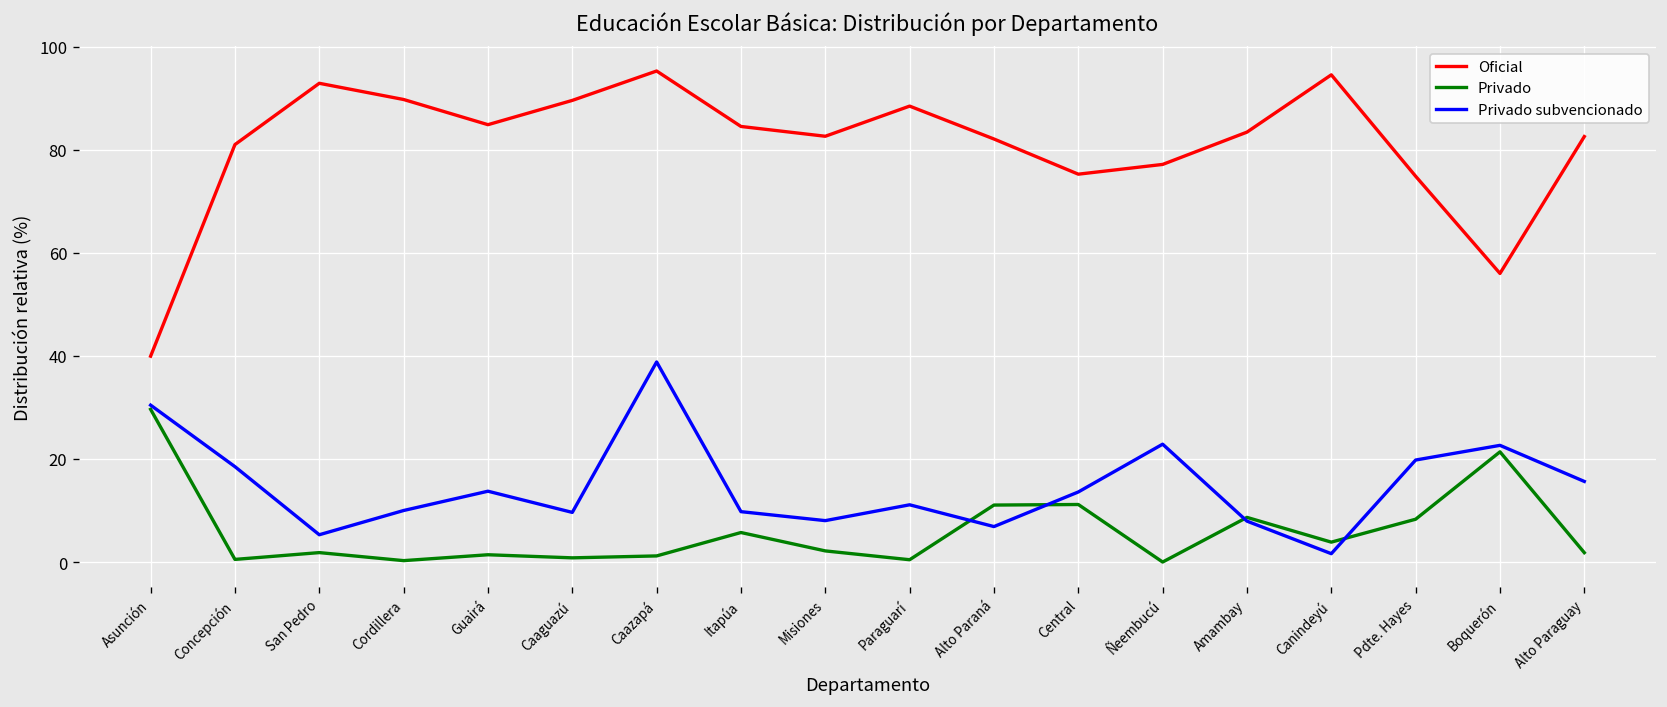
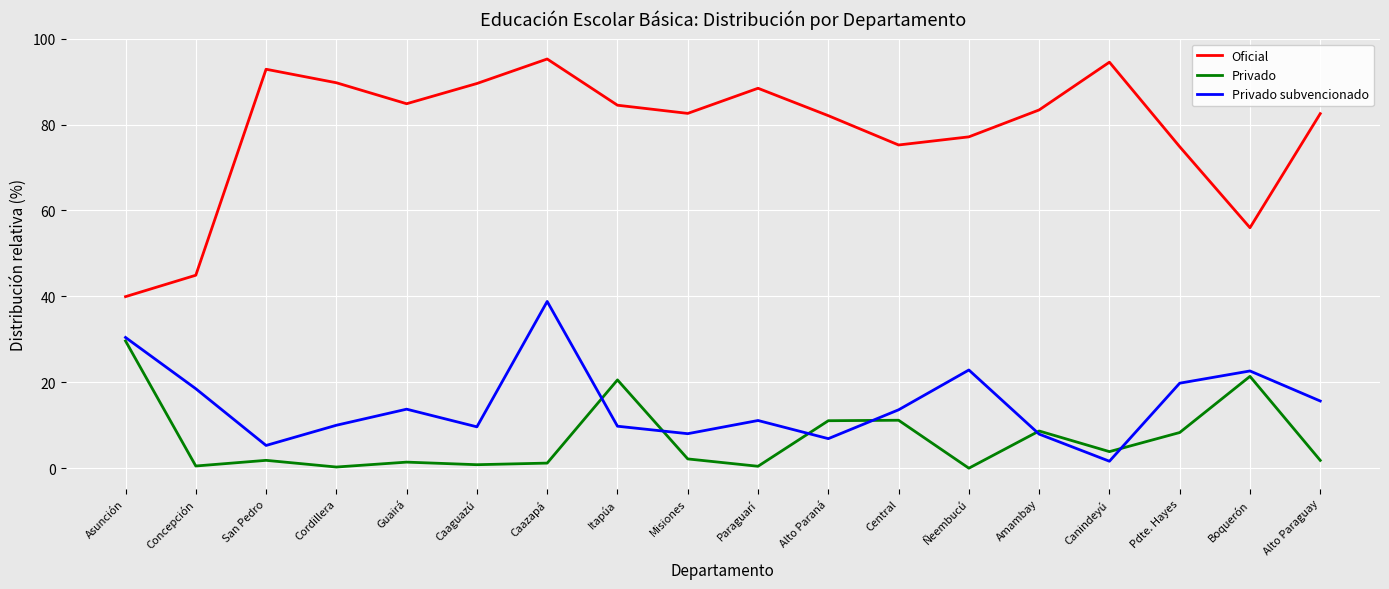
  {
    "Oficial": {
      "Asunción": 40,
-     "Concepción": 81,
+     "Concepción": 45,
      "San Pedro": 93,
      "Cordillera": 90,
      "Guairá": 85,
      "Caaguazú": 90,
      "Caazapá": 95,
      "Itapúa": 85,
      "Misiones": 83,
      "Paraguarí": 88,
      "Alto Paraná": 82,
      "Central": 75,
      "Ñeembucú": 77,
      "Amambay": 83,
      "Canindeyú": 95,
      "Pdte. Hayes": 75,
      "Boquerón": 56,
      "Alto Paraguay": 83
    },
    "Privado": {
      "Asunción": 30,
      "Concepción": 1,
      "San Pedro": 2,
      "Cordillera": 0,
      "Guairá": 1,
      "Caaguazú": 1,
      "Caazapá": 1,
-     "Itapúa": 6,
+     "Itapúa": 21,
      "Misiones": 2,
      "Paraguarí": 0,
      "Alto Paraná": 11,
      "Central": 11,
      "Ñeembucú": 0,
      "Amambay": 9,
      "Canindeyú": 4,
      "Pdte. Hayes": 8,
      "Boquerón": 21,
      "Alto Paraguay": 2
    },
    "Privado subvencionado": {
      "Asunción": 30,
      "Concepción": 19,
      "San Pedro": 5,
      "Cordillera": 10,
      "Guairá": 14,
      "Caaguazú": 10,
      "Caazapá": 39,
      "Itapúa": 10,
      "Misiones": 8,
      "Paraguarí": 11,
      "Alto Paraná": 7,
      "Central": 14,
      "Ñeembucú": 23,
      "Amambay": 8,
      "Canindeyú": 2,
      "Pdte. Hayes": 20,
      "Boquerón": 23,
      "Alto Paraguay": 16
    }
  }
